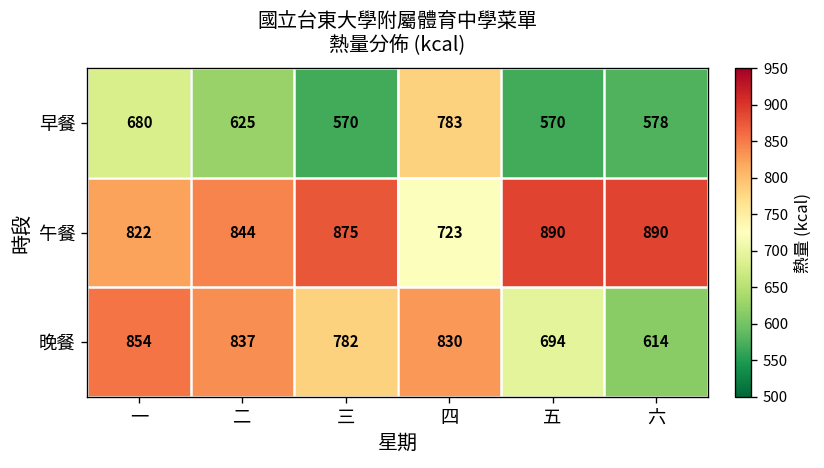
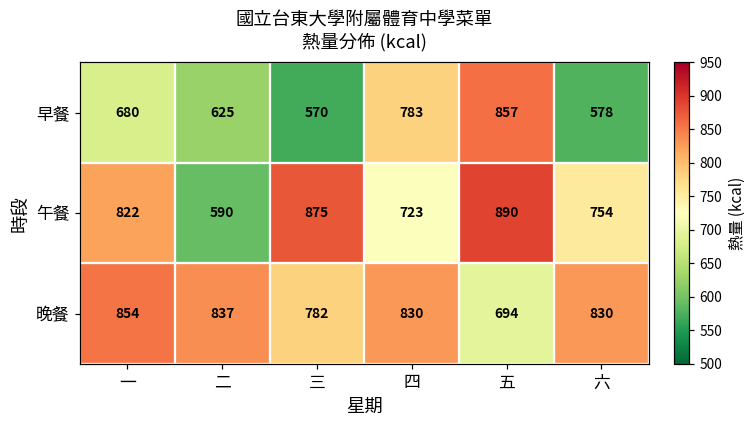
  {
    "早餐": {
      "一": 680,
      "二": 625,
      "三": 570,
      "四": 783,
-     "五": 570,
+     "五": 857,
      "六": 578
    },
    "午餐": {
      "一": 822,
-     "二": 844,
+     "二": 590,
      "三": 875,
      "四": 723,
      "五": 890,
-     "六": 890
+     "六": 754
    },
    "晚餐": {
      "一": 854,
      "二": 837,
      "三": 782,
      "四": 830,
      "五": 694,
-     "六": 614
+     "六": 830
    }
  }
